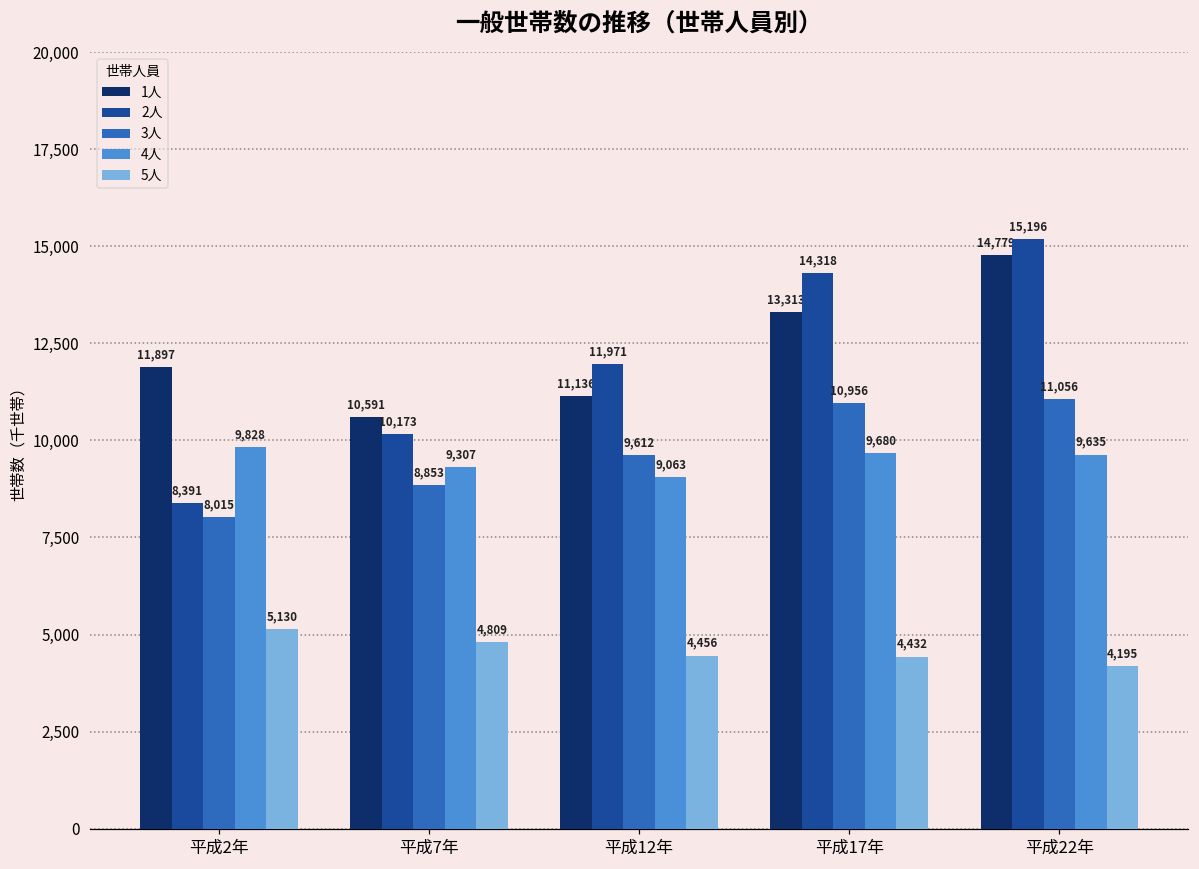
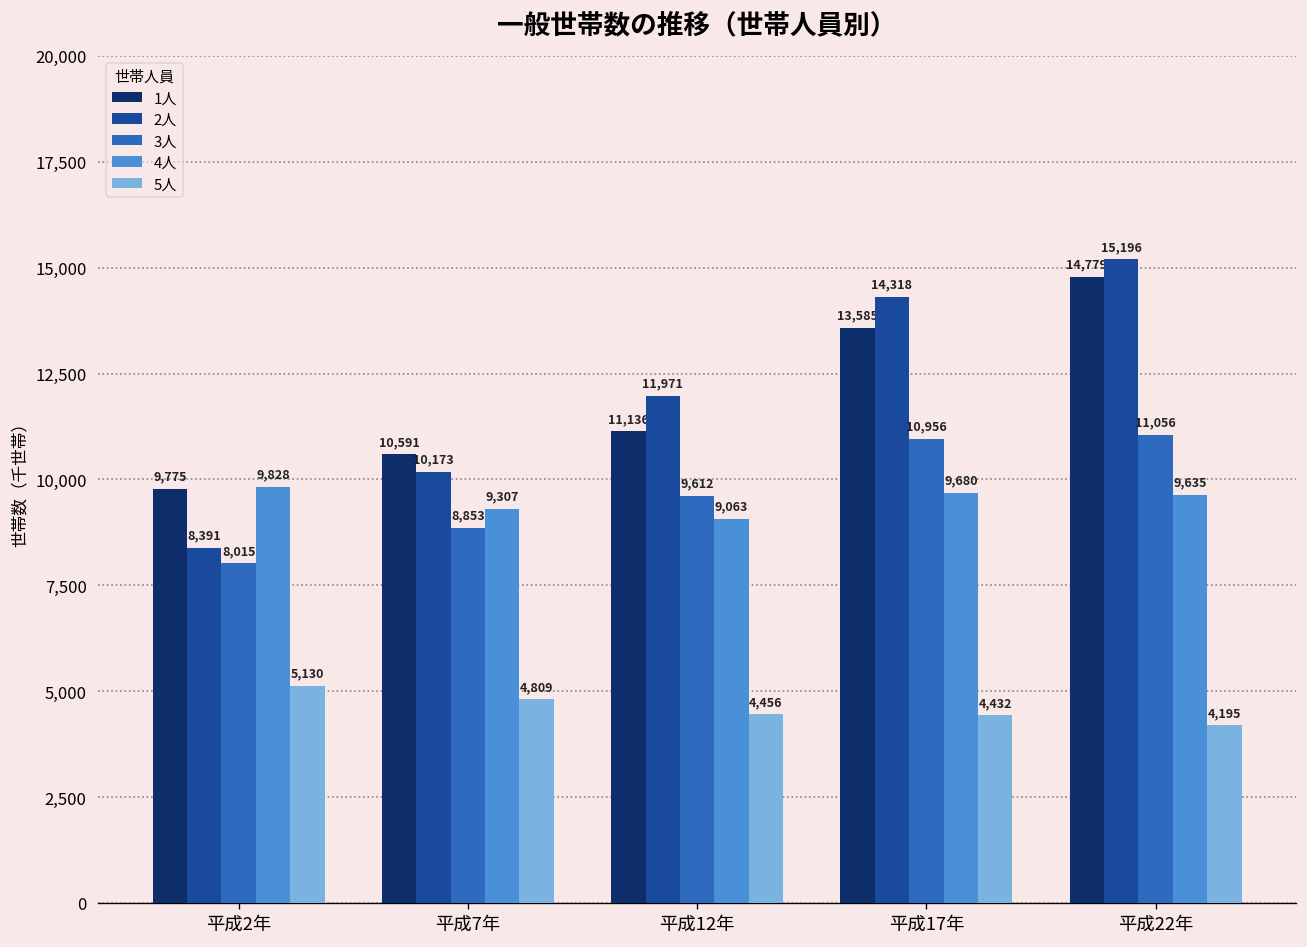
  {
    "1人": {
-     "平成2年": "11,897",
+     "平成2年": "9,775",
      "平成7年": "10,591",
      "平成12年": "11,136",
-     "平成17年": "13,313",
+     "平成17年": "13,585",
      "平成22年": "14,779"
    }
  }
